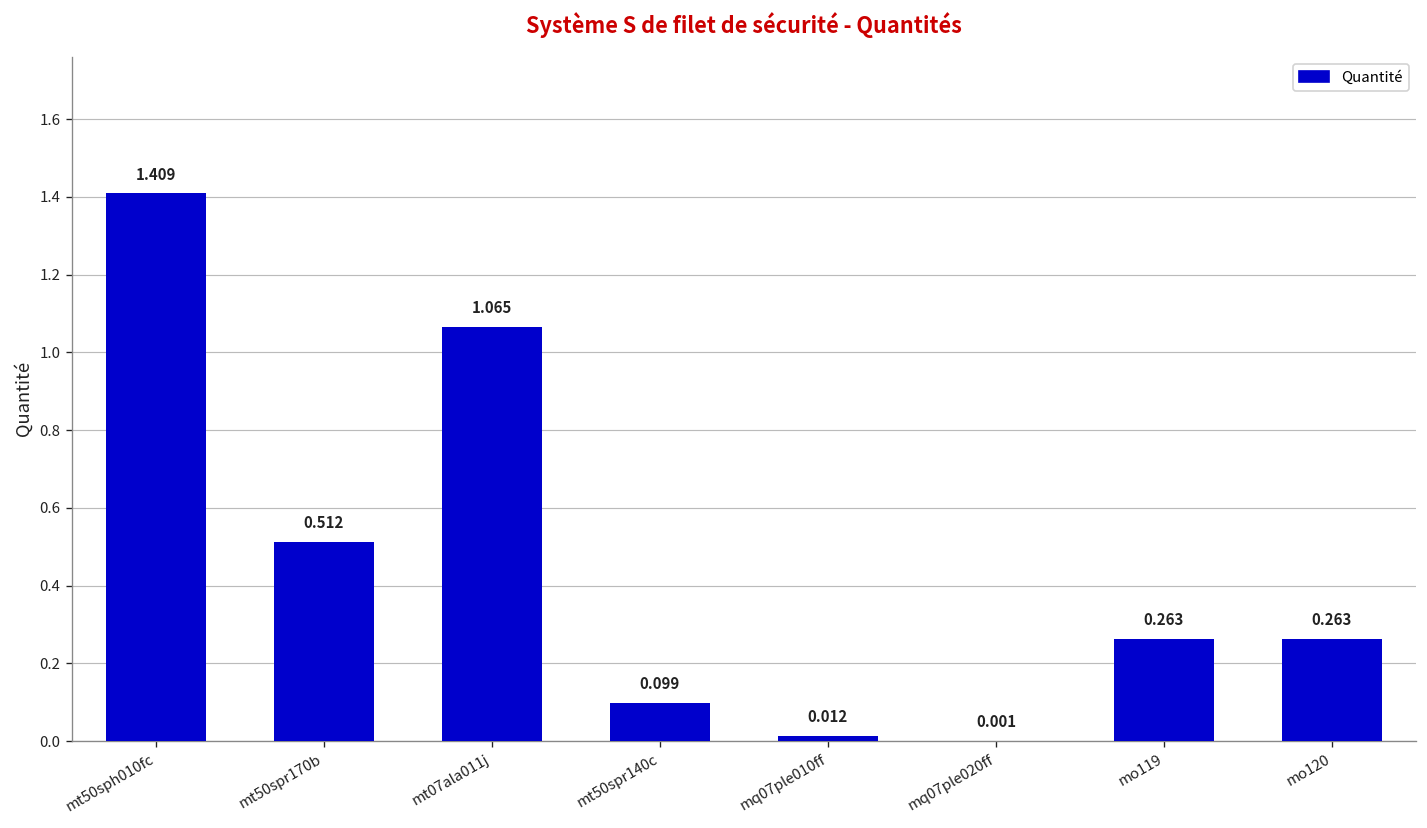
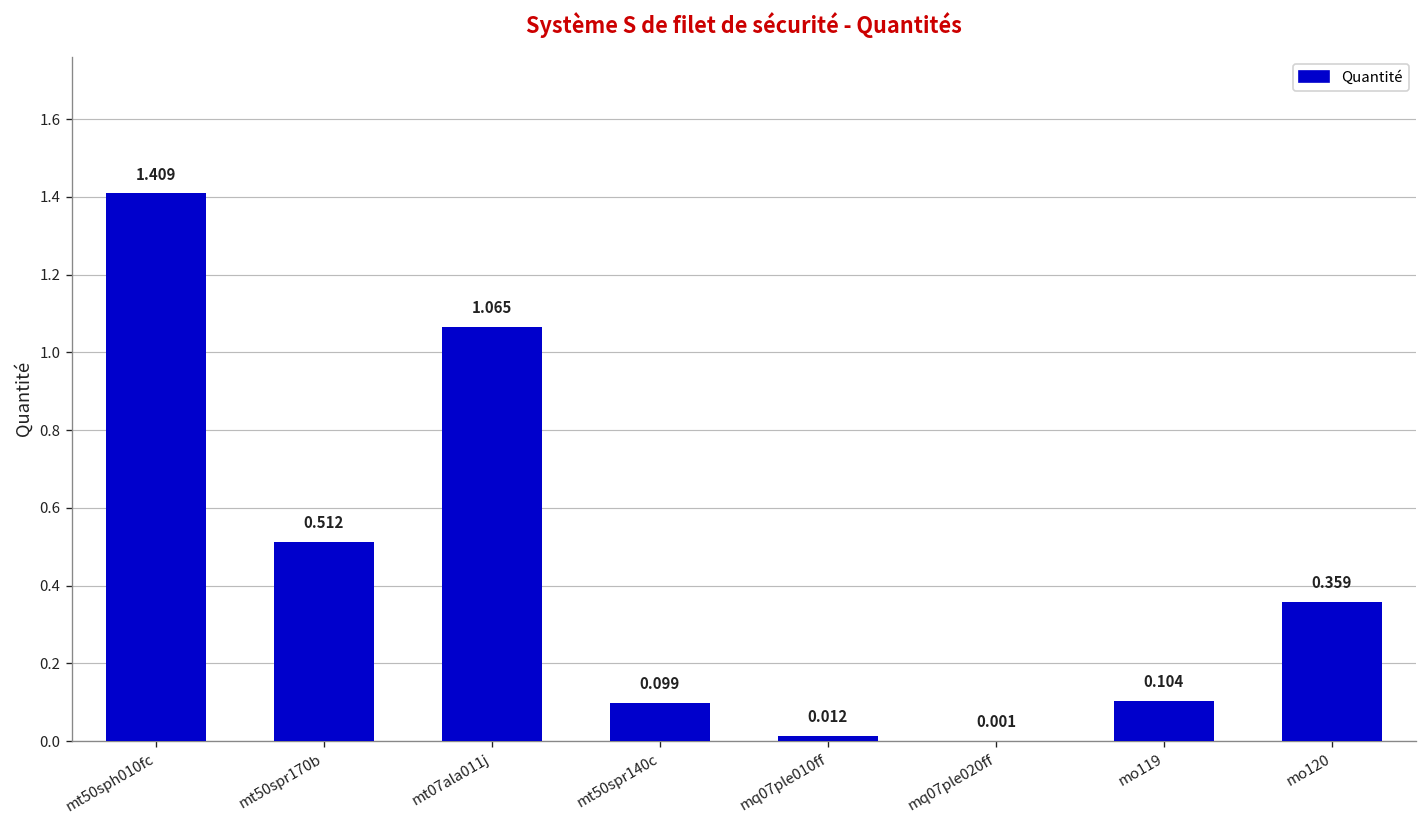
  {
    "mt50sph010fc": 1.409,
    "mt50spr170b": 0.512,
    "mt07ala011j": 1.065,
    "mt50spr140c": 0.099,
    "mq07ple010ff": 0.012,
    "mq07ple020ff": 0.001,
-   "mo119": 0.263,
-   "mo120": 0.263
+   "mo119": 0.104,
+   "mo120": 0.359
  }
